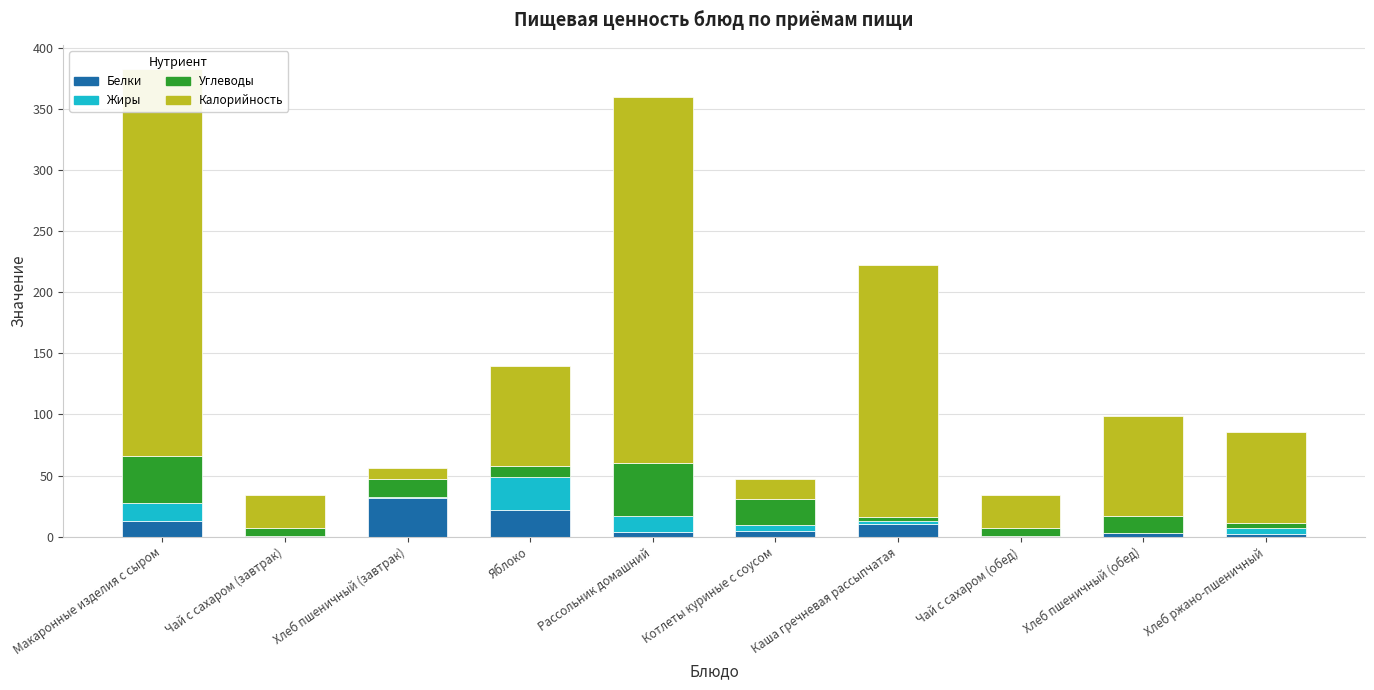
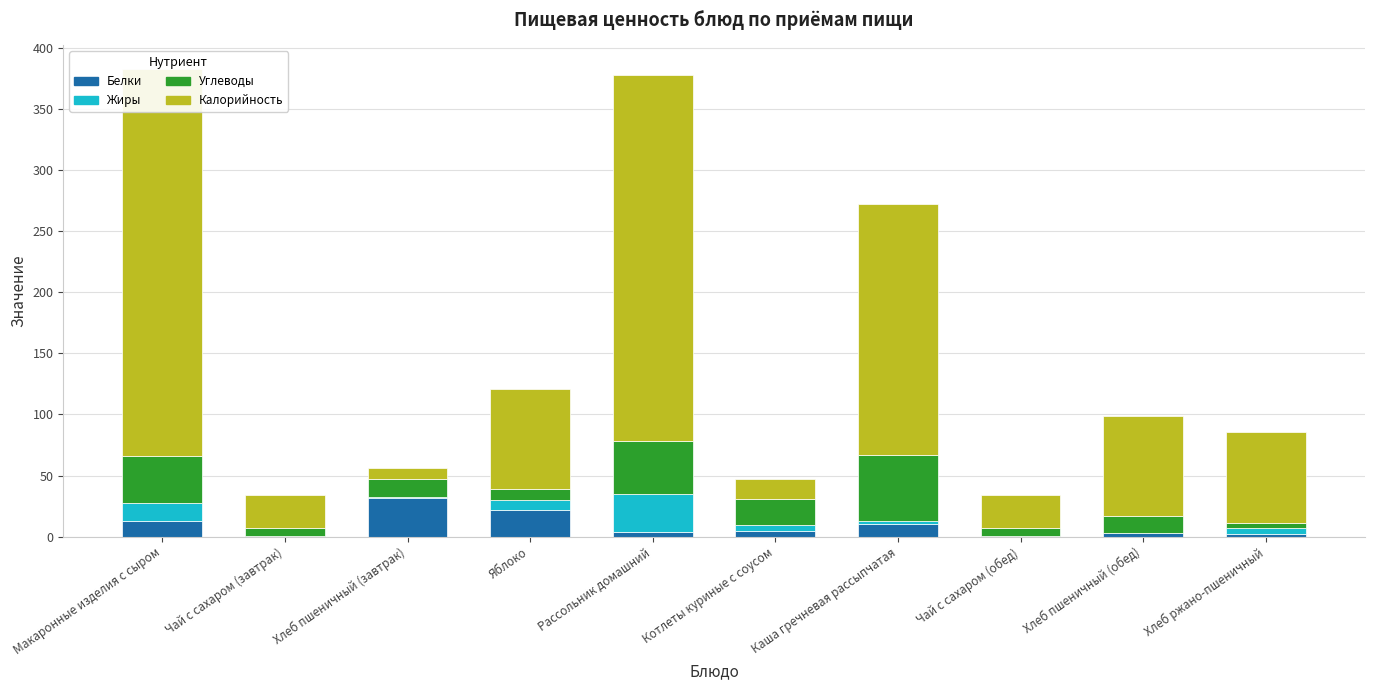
  {
    "Белки": {
      "Макаронные изделия с сыром": 13,
      "Хлеб пшеничный (завтрак)": 32,
      "Яблоко": 21,
      "Рассольник домашний": 4,
      "Котлеты куриные с соусом": 5,
      "Каша гречневая рассыпчатая": 10,
      "Хлеб пшеничный (обед)": 3,
      "Хлеб ржано-пшеничный": 2
    },
    "Жиры": {
      "Макаронные изделия с сыром": 15,
      "Чай с сахаром (завтрак)": 0,
-     "Яблоко": 27,
-     "Рассольник домашний": 13,
+     "Яблоко": 9,
+     "Рассольник домашний": 31,
      "Котлеты куриные с соусом": 5,
      "Каша гречневая рассыпчатая": 2,
      "Чай с сахаром (обед)": 0,
      "Хлеб ржано-пшеничный": 4
    },
    "Углеводы": {
      "Макаронные изделия с сыром": 38,
      "Чай с сахаром (завтрак)": 7,
      "Хлеб пшеничный (завтрак)": 15,
      "Яблоко": 9,
      "Рассольник домашний": 44,
      "Котлеты куриные с соусом": 21,
-     "Каша гречневая рассыпчатая": 4,
+     "Каша гречневая рассыпчатая": 54,
      "Чай с сахаром (обед)": 7,
      "Хлеб пшеничный (обед)": 13,
      "Хлеб ржано-пшеничный": 5
    },
    "Калорийность": {
      "Чай с сахаром (завтрак)": 27,
      "Хлеб пшеничный (завтрак)": 9,
      "Яблоко": 82,
      "Рассольник домашний": 300,
      "Котлеты куриные с соусом": 16,
      "Каша гречневая рассыпчатая": 206,
      "Чай с сахаром (обед)": 27,
      "Хлеб пшеничный (обед)": 82,
      "Хлеб ржано-пшеничный": 74
    }
  }
